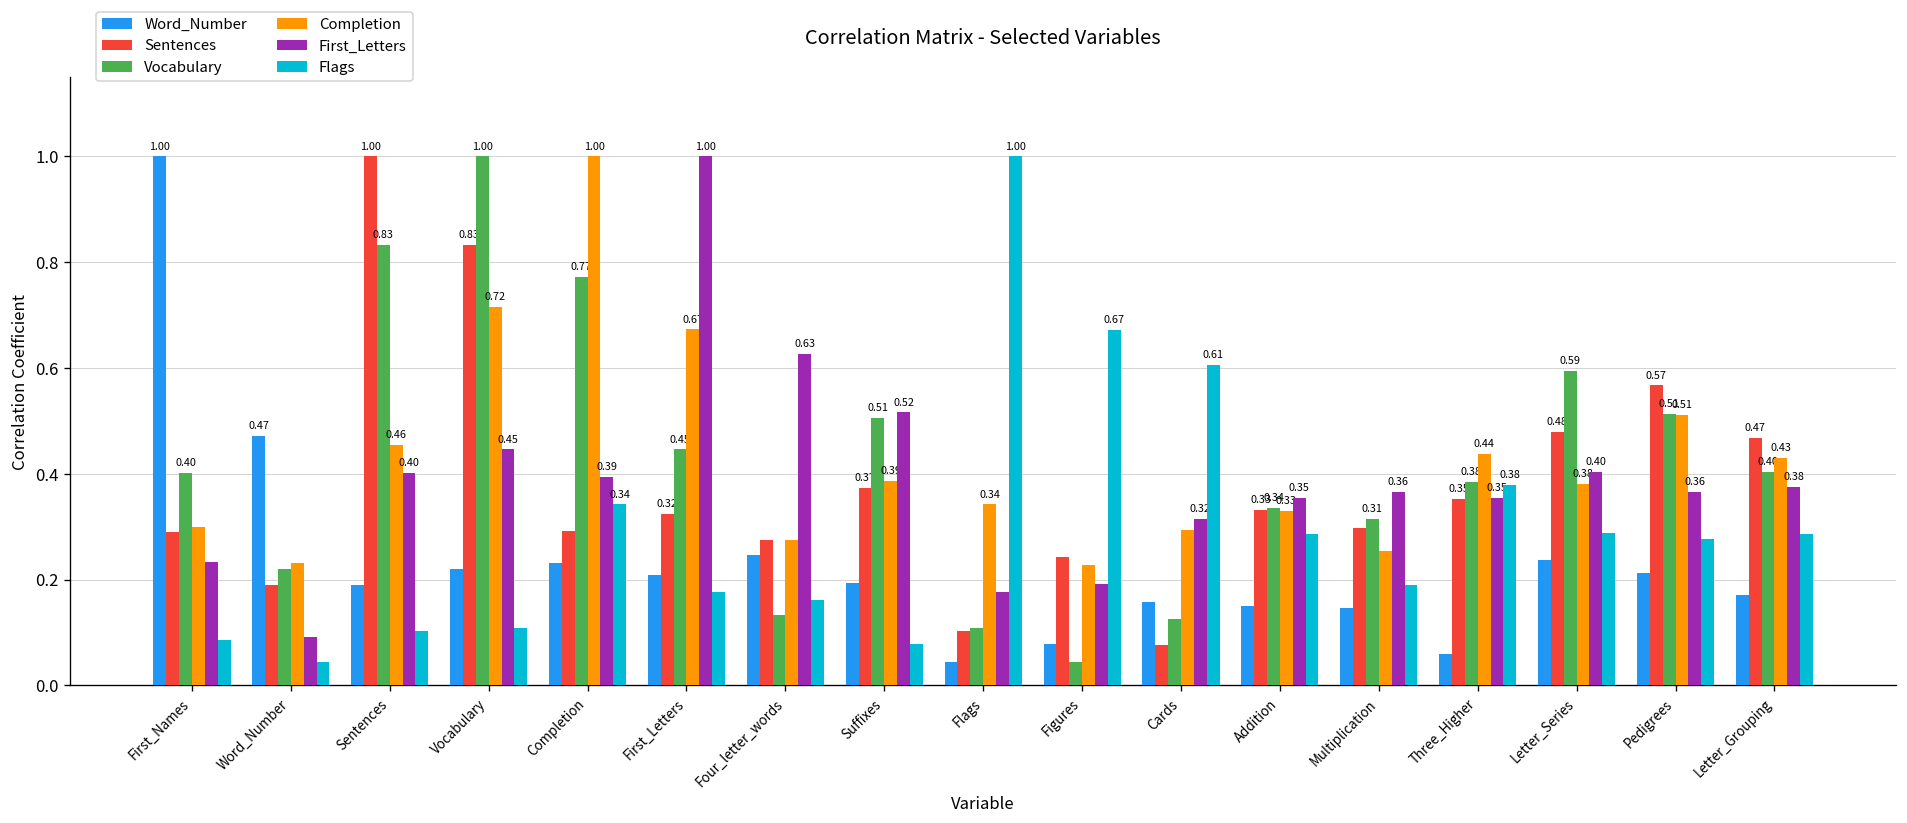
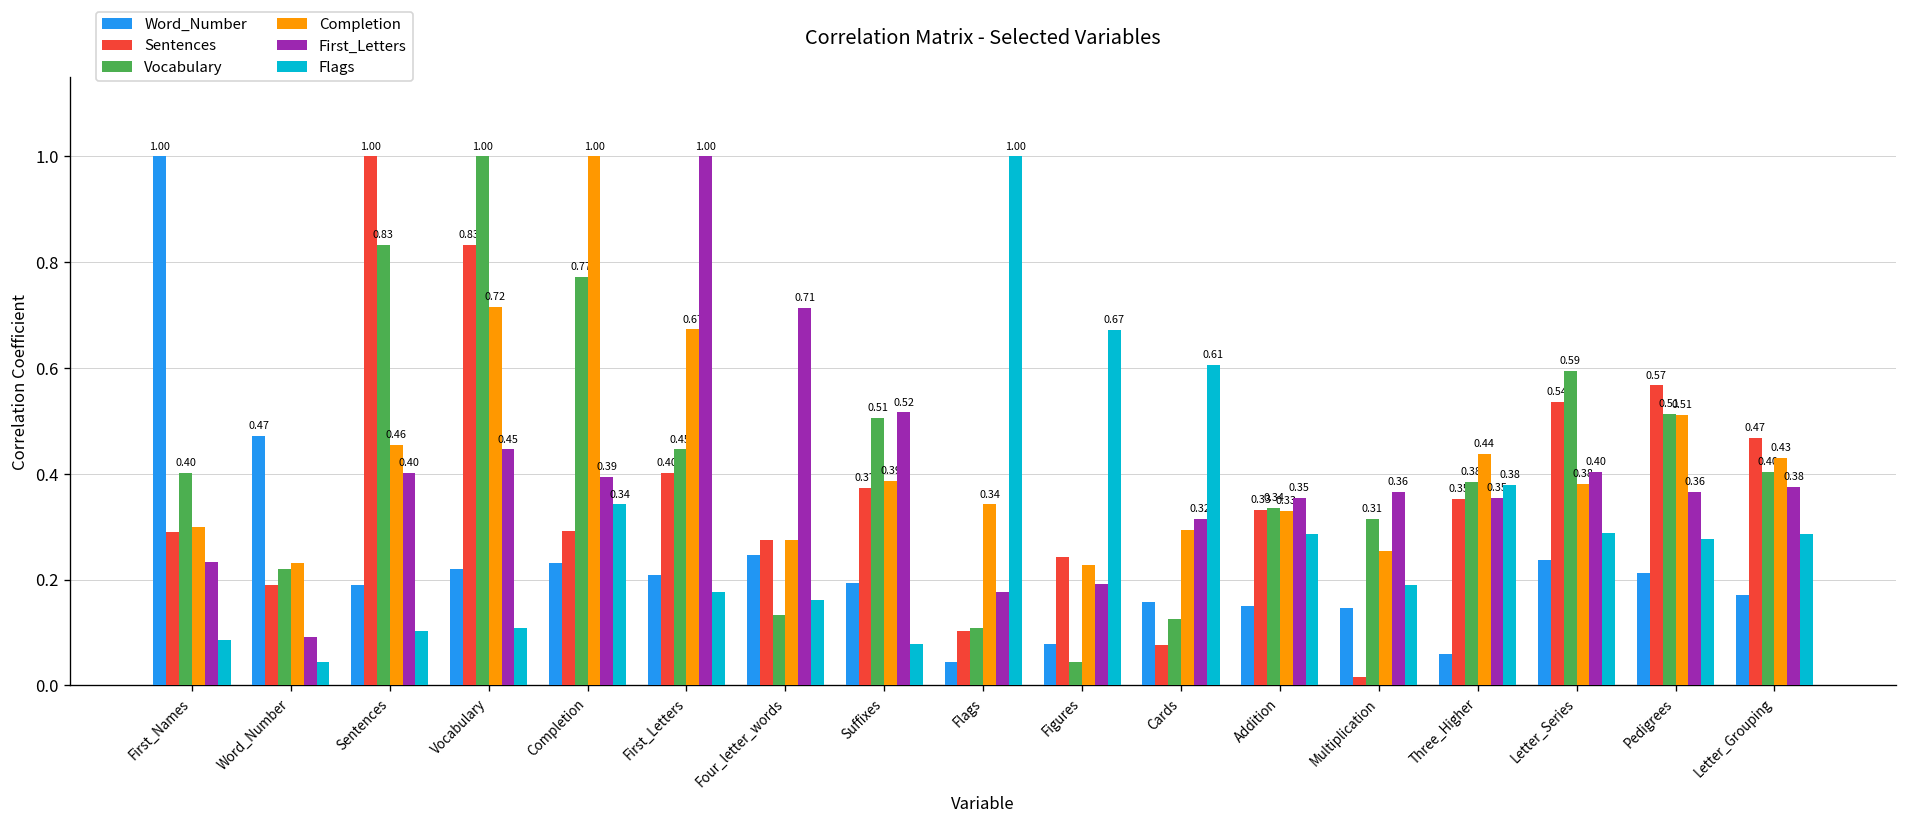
  {
    "Sentences": {
      "Sentences": 1.00,
      "Vocabulary": 0.83,
-     "First_Letters": 0.32,
+     "First_Letters": 0.40,
      "Suffixes": 0.37,
-     "Multiplication": 0.30,
+     "Multiplication": 0.02,
      "Three_Higher": 0.35,
-     "Letter_Series": 0.48,
+     "Letter_Series": 0.54,
      "Pedigrees": 0.57,
      "Letter_Grouping": 0.47
    },
    "Vocabulary": {
      "First_Names": 0.40,
      "Sentences": 0.83,
      "Vocabulary": 1.00,
      "Completion": 0.77,
      "First_Letters": 0.45,
      "Suffixes": 0.51,
      "Multiplication": 0.31,
      "Three_Higher": 0.38,
      "Letter_Series": 0.59,
      "Letter_Grouping": 0.40
    },
    "Completion": {
      "Sentences": 0.46,
      "Vocabulary": 0.72,
      "Completion": 1.00,
      "First_Letters": 0.67,
      "Suffixes": 0.39,
      "Flags": 0.34,
      "Three_Higher": 0.44,
      "Letter_Series": 0.38,
      "Letter_Grouping": 0.43
    },
    "First_Letters": {
      "Sentences": 0.40,
      "Vocabulary": 0.45,
      "Completion": 0.39,
      "First_Letters": 1.00,
-     "Four_letter_words": 0.63,
+     "Four_letter_words": 0.71,
      "Suffixes": 0.52,
      "Cards": 0.32,
      "Addition": 0.35,
      "Multiplication": 0.36,
      "Three_Higher": 0.35,
      "Letter_Series": 0.40,
      "Pedigrees": 0.36,
      "Letter_Grouping": 0.38
    }
  }
